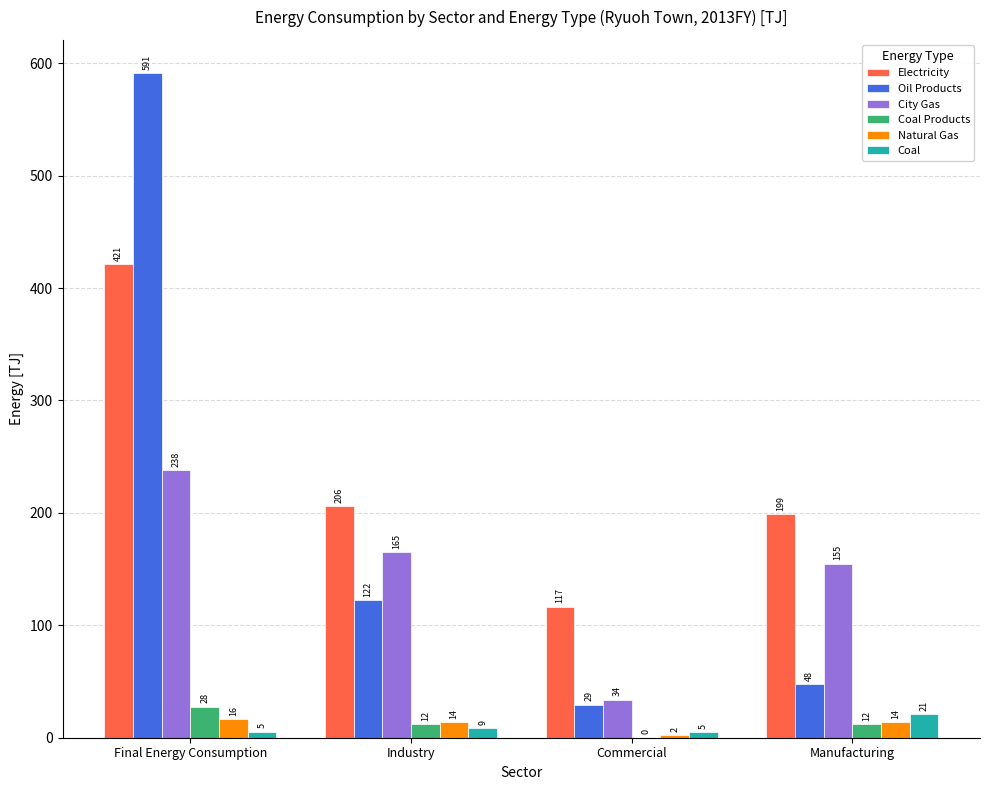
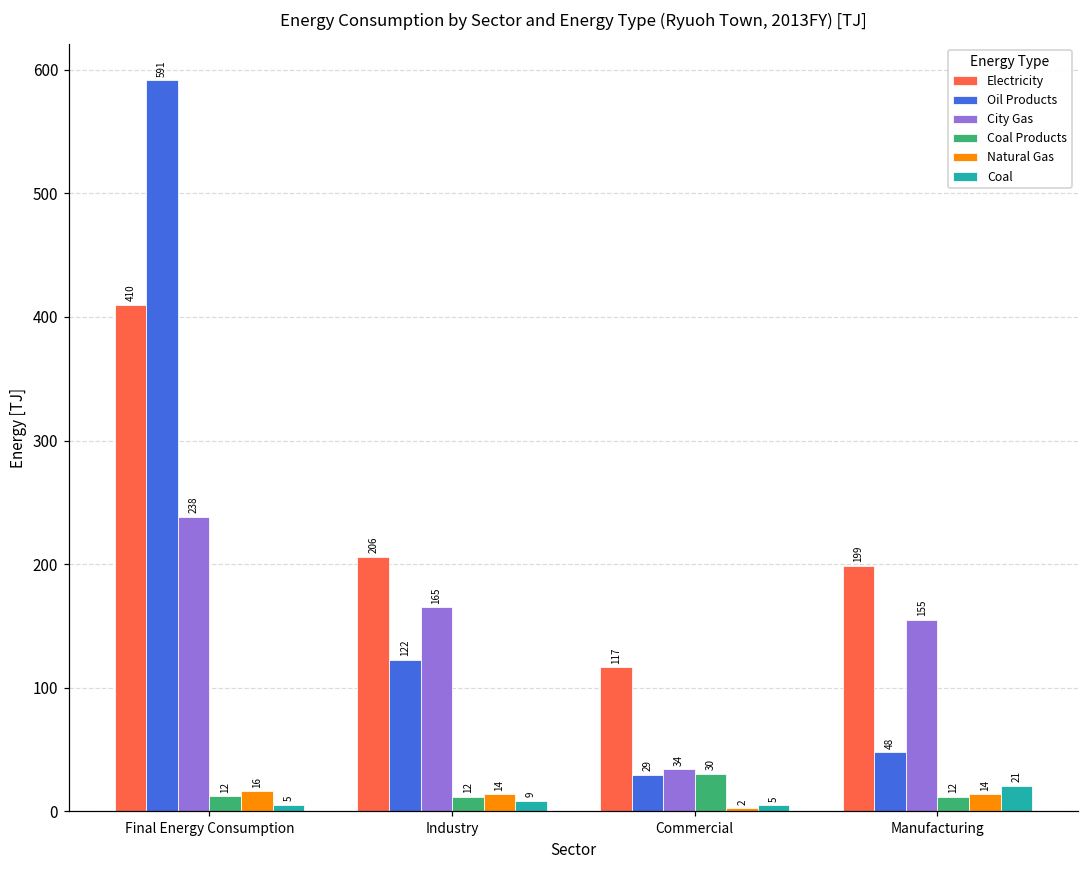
  {
    "Electricity": {
-     "Final Energy Consumption": 421,
+     "Final Energy Consumption": 410,
      "Industry": 206,
      "Commercial": 117,
      "Manufacturing": 199
    },
    "Oil Products": {
      "Final Energy Consumption": 591,
      "Industry": 122,
      "Commercial": 29,
      "Manufacturing": 48
    },
    "City Gas": {
      "Final Energy Consumption": 238,
      "Industry": 165,
      "Commercial": 34,
      "Manufacturing": 155
    },
    "Coal Products": {
-     "Final Energy Consumption": 28,
+     "Final Energy Consumption": 12,
      "Industry": 12,
-     "Commercial": 0,
+     "Commercial": 30,
      "Manufacturing": 12
    },
    "Natural Gas": {
      "Final Energy Consumption": 16,
      "Industry": 14,
      "Commercial": 2,
      "Manufacturing": 14
    },
    "Coal": {
      "Final Energy Consumption": 5,
      "Industry": 9,
      "Commercial": 5,
      "Manufacturing": 21
    }
  }
